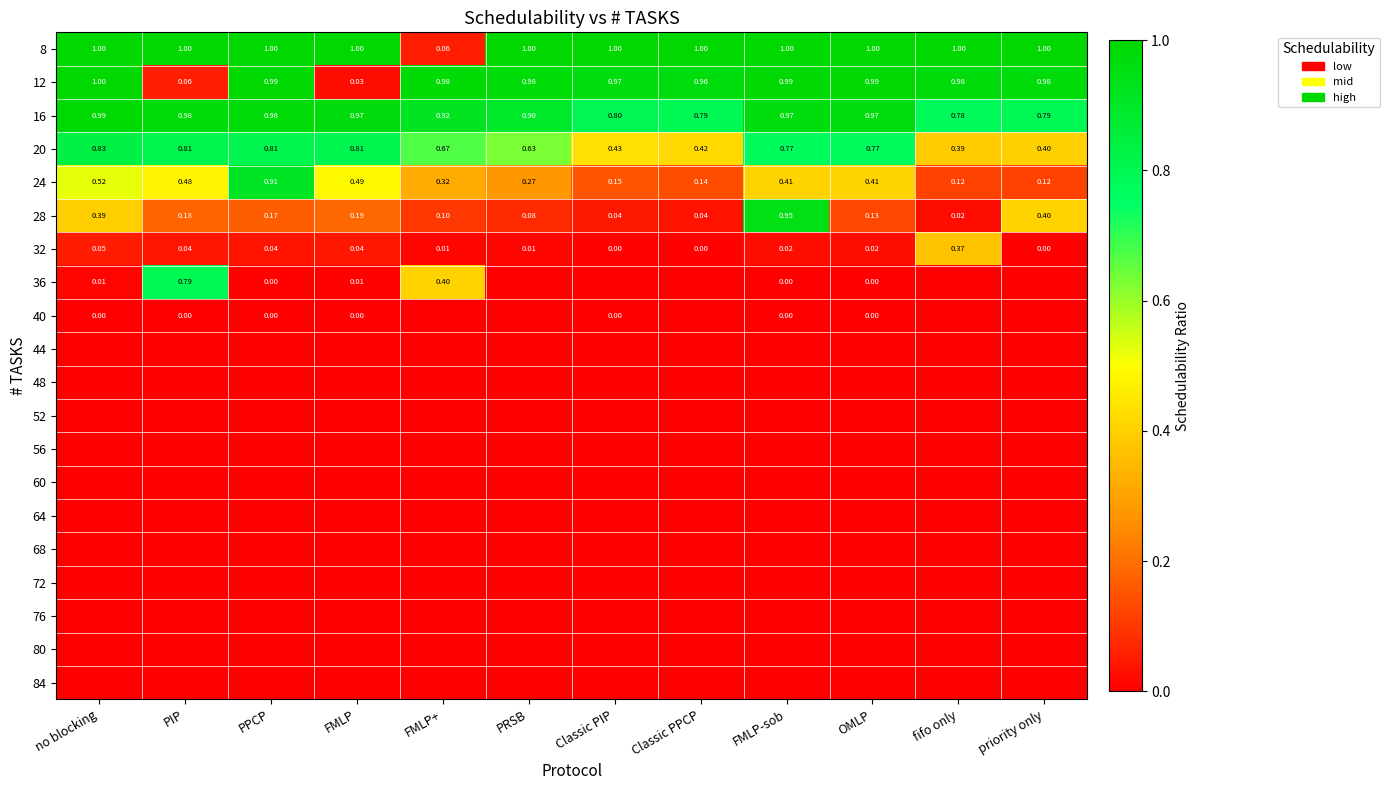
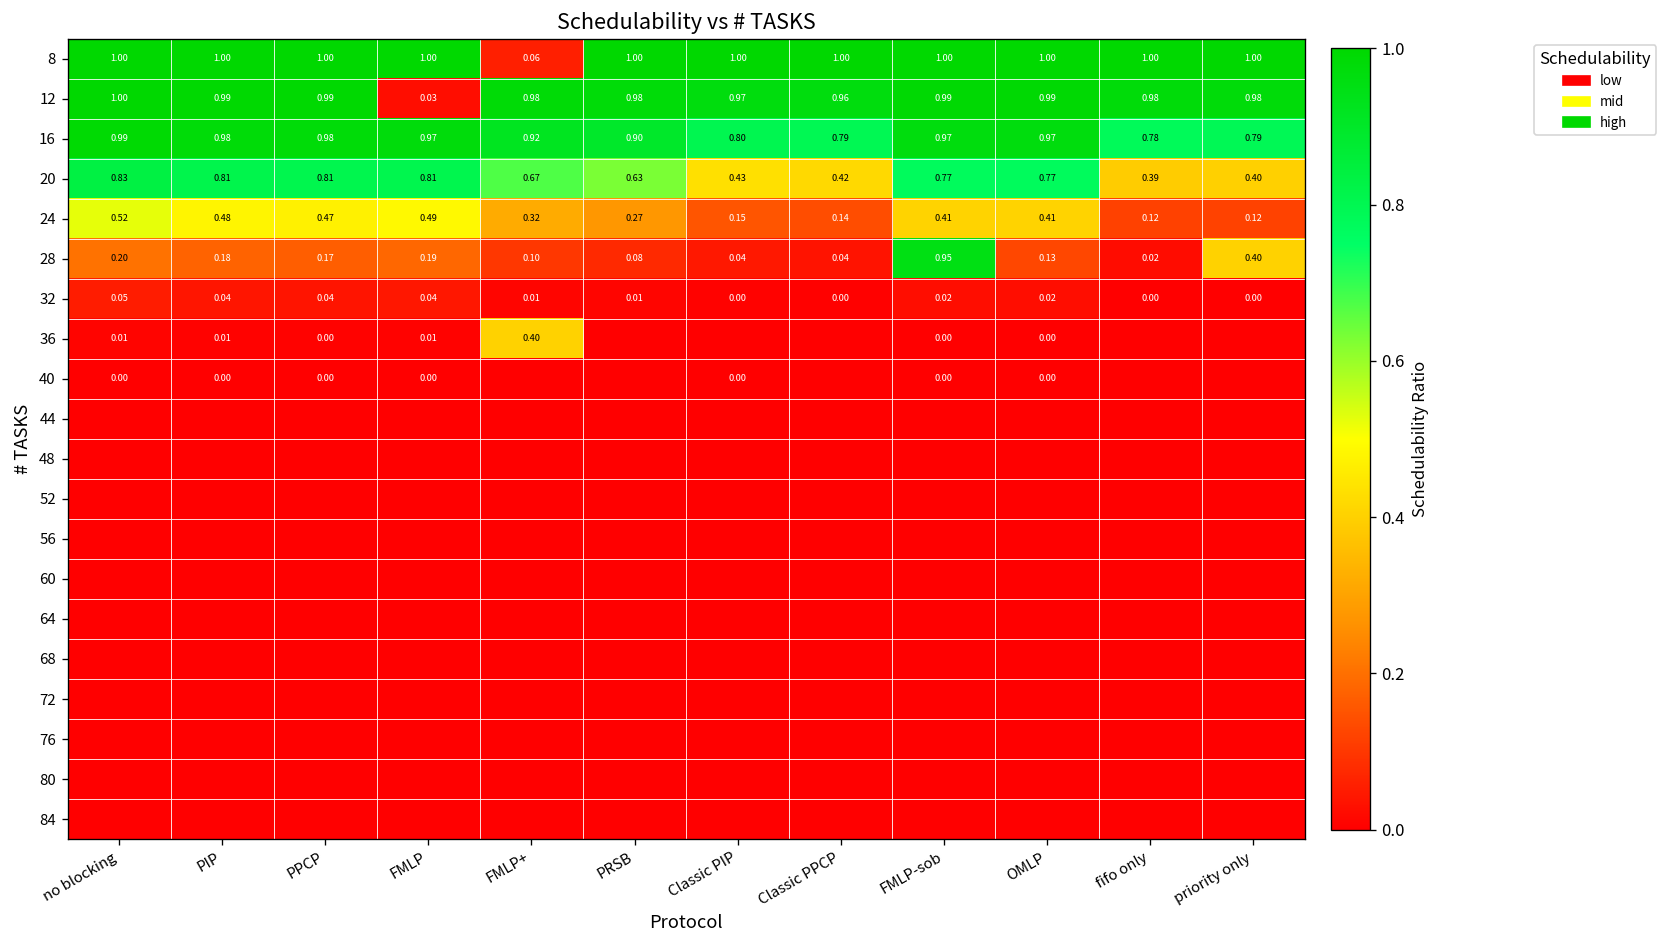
  {
    "8": {
      "no blocking": 1.00,
      "PIP": 1.00,
      "PPCP": 1.00,
      "FMLP": 1.00,
      "FMLP+": 0.06,
      "PRSB": 1.00,
      "Classic PIP": 1.00,
      "Classic PPCP": 1.00,
      "FMLP-sob": 1.00,
      "OMLP": 1.00,
      "fifo only": 1.00,
      "priority only": 1.00
    },
    "12": {
      "no blocking": 1.00,
-     "PIP": 0.06,
+     "PIP": 0.99,
      "PPCP": 0.99,
      "FMLP": 0.03,
      "FMLP+": 0.98,
      "PRSB": 0.98,
      "Classic PIP": 0.97,
      "Classic PPCP": 0.96,
      "FMLP-sob": 0.99,
      "OMLP": 0.99,
      "fifo only": 0.98,
      "priority only": 0.98
    },
    "16": {
      "no blocking": 0.99,
      "PIP": 0.98,
      "PPCP": 0.98,
      "FMLP": 0.97,
      "FMLP+": 0.92,
      "PRSB": 0.90,
      "Classic PIP": 0.80,
      "Classic PPCP": 0.79,
      "FMLP-sob": 0.97,
      "OMLP": 0.97,
      "fifo only": 0.78,
      "priority only": 0.79
    },
    "20": {
      "no blocking": 0.83,
      "PIP": 0.81,
      "PPCP": 0.81,
      "FMLP": 0.81,
      "FMLP+": 0.67,
      "PRSB": 0.63,
      "Classic PIP": 0.43,
      "Classic PPCP": 0.42,
      "FMLP-sob": 0.77,
      "OMLP": 0.77,
      "fifo only": 0.39,
      "priority only": 0.40
    },
    "24": {
      "no blocking": 0.52,
      "PIP": 0.48,
-     "PPCP": 0.91,
+     "PPCP": 0.47,
      "FMLP": 0.49,
      "FMLP+": 0.32,
      "PRSB": 0.27,
      "Classic PIP": 0.15,
      "Classic PPCP": 0.14,
      "FMLP-sob": 0.41,
      "OMLP": 0.41,
      "fifo only": 0.12,
      "priority only": 0.12
    },
    "28": {
-     "no blocking": 0.39,
+     "no blocking": 0.20,
      "PIP": 0.18,
      "PPCP": 0.17,
      "FMLP": 0.19,
      "FMLP+": 0.10,
      "PRSB": 0.08,
      "Classic PIP": 0.04,
      "Classic PPCP": 0.04,
      "FMLP-sob": 0.95,
      "OMLP": 0.13,
      "fifo only": 0.02,
      "priority only": 0.40
    },
    "32": {
      "no blocking": 0.05,
      "PIP": 0.04,
      "PPCP": 0.04,
      "FMLP": 0.04,
      "FMLP+": 0.01,
      "PRSB": 0.01,
      "Classic PIP": 0.00,
      "Classic PPCP": 0.00,
      "FMLP-sob": 0.02,
      "OMLP": 0.02,
-     "fifo only": 0.37,
+     "fifo only": 0.00,
      "priority only": 0.00
    },
    "36": {
      "no blocking": 0.01,
-     "PIP": 0.79,
+     "PIP": 0.01,
      "PPCP": 0.00,
      "FMLP": 0.01,
      "FMLP+": 0.40,
      "FMLP-sob": 0.00,
      "OMLP": 0.00
    },
    "40": {
      "no blocking": 0.00,
      "PIP": 0.00,
      "PPCP": 0.00,
      "FMLP": 0.00,
      "Classic PIP": 0.00,
      "FMLP-sob": 0.00,
      "OMLP": 0.00
    }
  }
